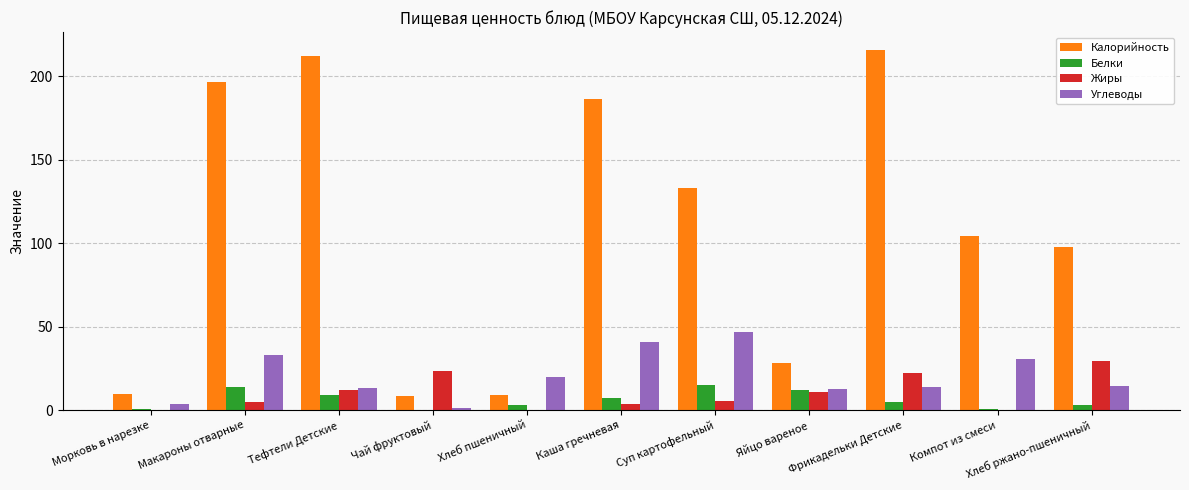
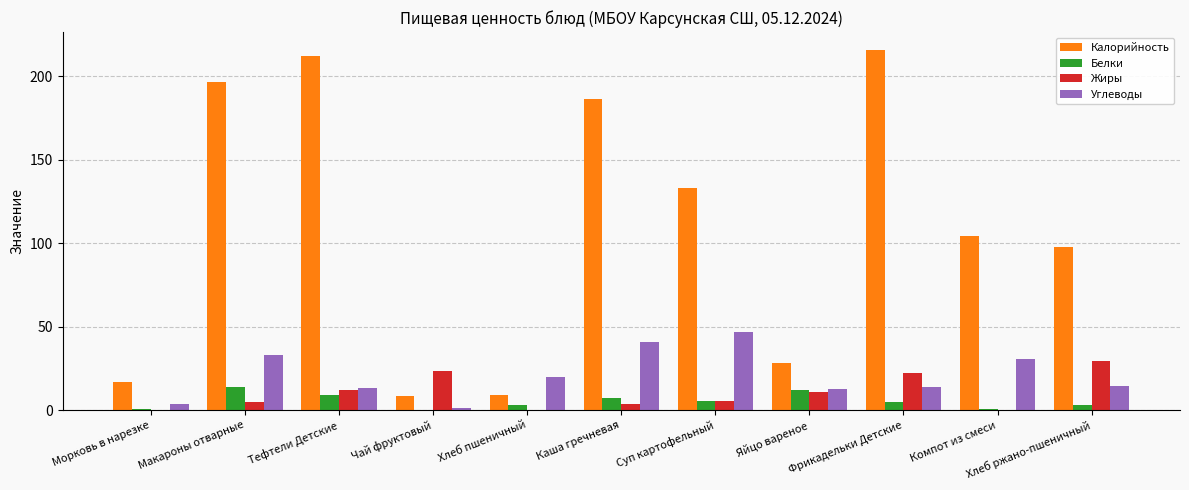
  {
    "Калорийность": {
-     "Морковь в нарезке": 10,
+     "Морковь в нарезке": 17,
      "Макароны отварные": 197,
      "Тефтели Детские": 212,
      "Чай фруктовый": 9,
      "Хлеб пшеничный": 9,
      "Каша гречневая": 186,
      "Суп картофельный": 133,
      "Яйцо вареное": 28,
      "Фрикадельки Детские": 216,
      "Компот из смеси": 104,
      "Хлеб ржано-пшеничный": 98
    },
    "Белки": {
      "Макароны отварные": 14,
      "Тефтели Детские": 9,
      "Хлеб пшеничный": 3,
      "Каша гречневая": 7,
-     "Суп картофельный": 15,
+     "Суп картофельный": 5,
      "Яйцо вареное": 12,
      "Фрикадельки Детские": 5,
      "Хлеб ржано-пшеничный": 3
    },
    "Жиры": {
      "Макароны отварные": 5,
      "Тефтели Детские": 12,
      "Чай фруктовый": 24,
      "Каша гречневая": 4,
      "Суп картофельный": 6,
      "Яйцо вареное": 11,
      "Фрикадельки Детские": 22,
      "Хлеб ржано-пшеничный": 30
    },
    "Углеводы": {
      "Морковь в нарезке": 4,
      "Макароны отварные": 33,
      "Тефтели Детские": 13,
      "Чай фруктовый": 2,
      "Хлеб пшеничный": 20,
      "Каша гречневая": 41,
      "Суп картофельный": 47,
      "Яйцо вареное": 13,
      "Фрикадельки Детские": 14,
      "Компот из смеси": 31,
      "Хлеб ржано-пшеничный": 15
    }
  }
